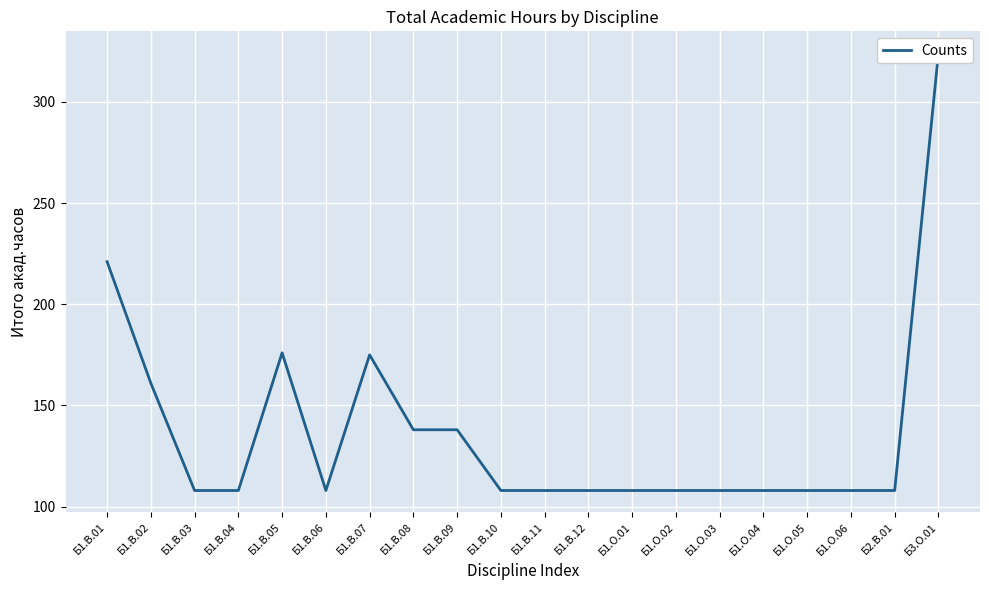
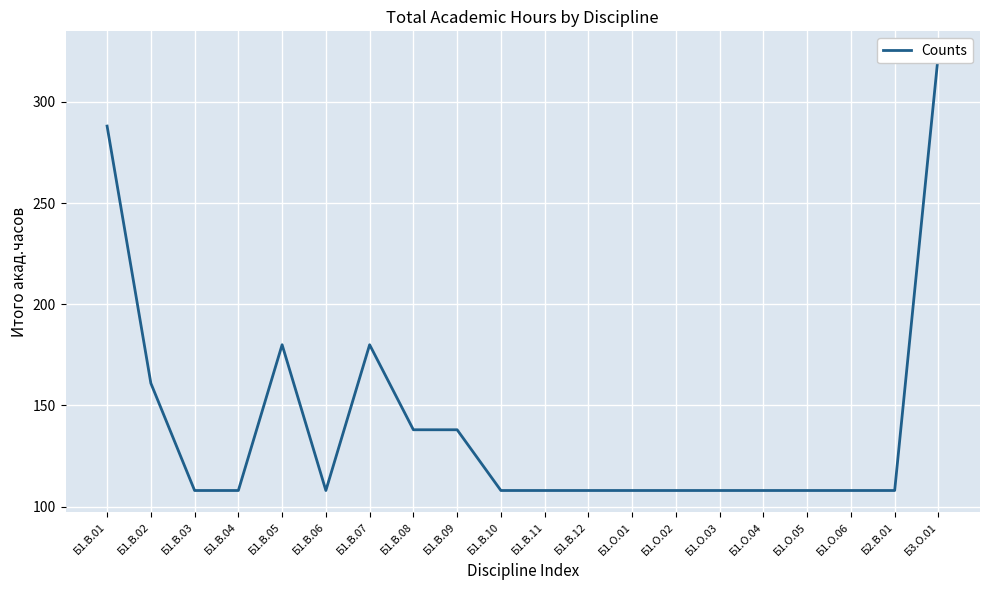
  {
-   "Б1.В.01": 221,
+   "Б1.В.01": 288,
    "Б1.В.02": 161,
    "Б1.В.03": 108,
    "Б1.В.04": 108,
-   "Б1.В.05": 176,
+   "Б1.В.05": 180,
    "Б1.В.06": 108,
-   "Б1.В.07": 175,
+   "Б1.В.07": 180,
    "Б1.В.08": 138,
    "Б1.В.09": 138,
    "Б1.В.10": 108,
    "Б1.В.11": 108,
    "Б1.В.12": 108,
    "Б1.О.01": 108,
    "Б1.О.02": 108,
    "Б1.О.03": 108,
    "Б1.О.04": 108,
    "Б1.О.05": 108,
    "Б1.О.06": 108,
    "Б2.В.01": 108
  }
